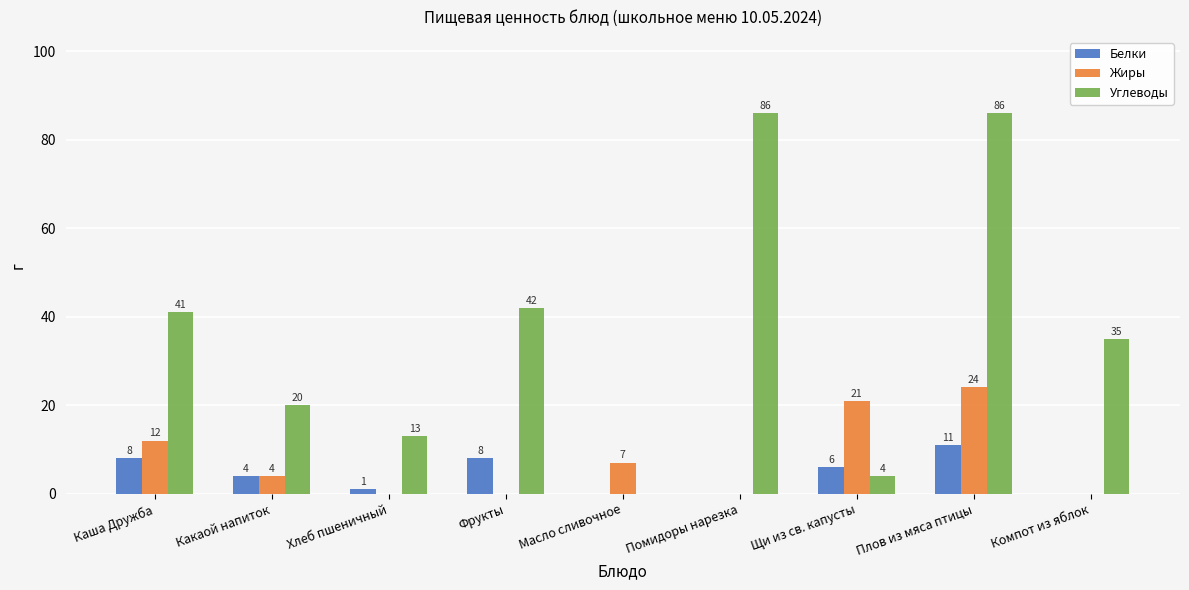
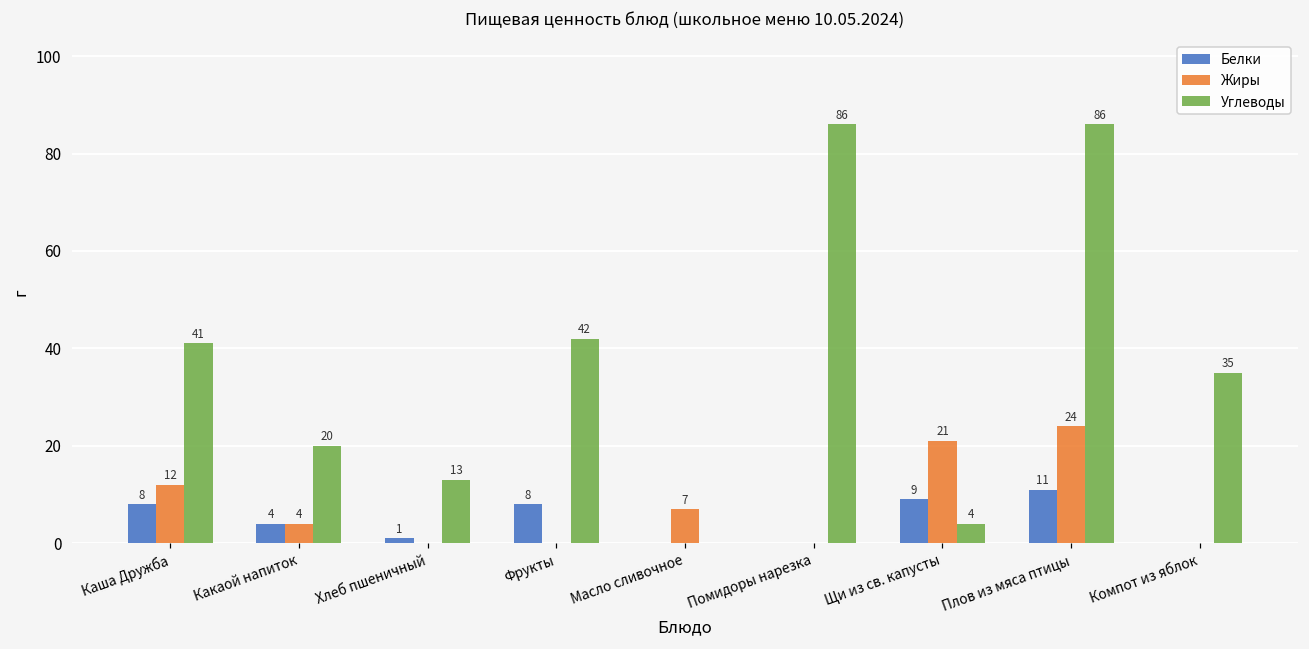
  {
    "Белки": {
      "Каша Дружба": 8,
      "Какаой напиток": 4,
      "Хлеб пшеничный": 1,
      "Фрукты": 8,
-     "Щи из св. капусты": 6,
+     "Щи из св. капусты": 9,
      "Плов из мяса птицы": 11
    },
    "Жиры": {
      "Каша Дружба": 12,
      "Какаой напиток": 4,
      "Масло сливочное": 7,
      "Щи из св. капусты": 21,
      "Плов из мяса птицы": 24
    },
    "Углеводы": {
      "Каша Дружба": 41,
      "Какаой напиток": 20,
      "Хлеб пшеничный": 13,
      "Фрукты": 42,
      "Помидоры нарезка": 86,
      "Щи из св. капусты": 4,
      "Плов из мяса птицы": 86,
      "Компот из яблок": 35
    }
  }
